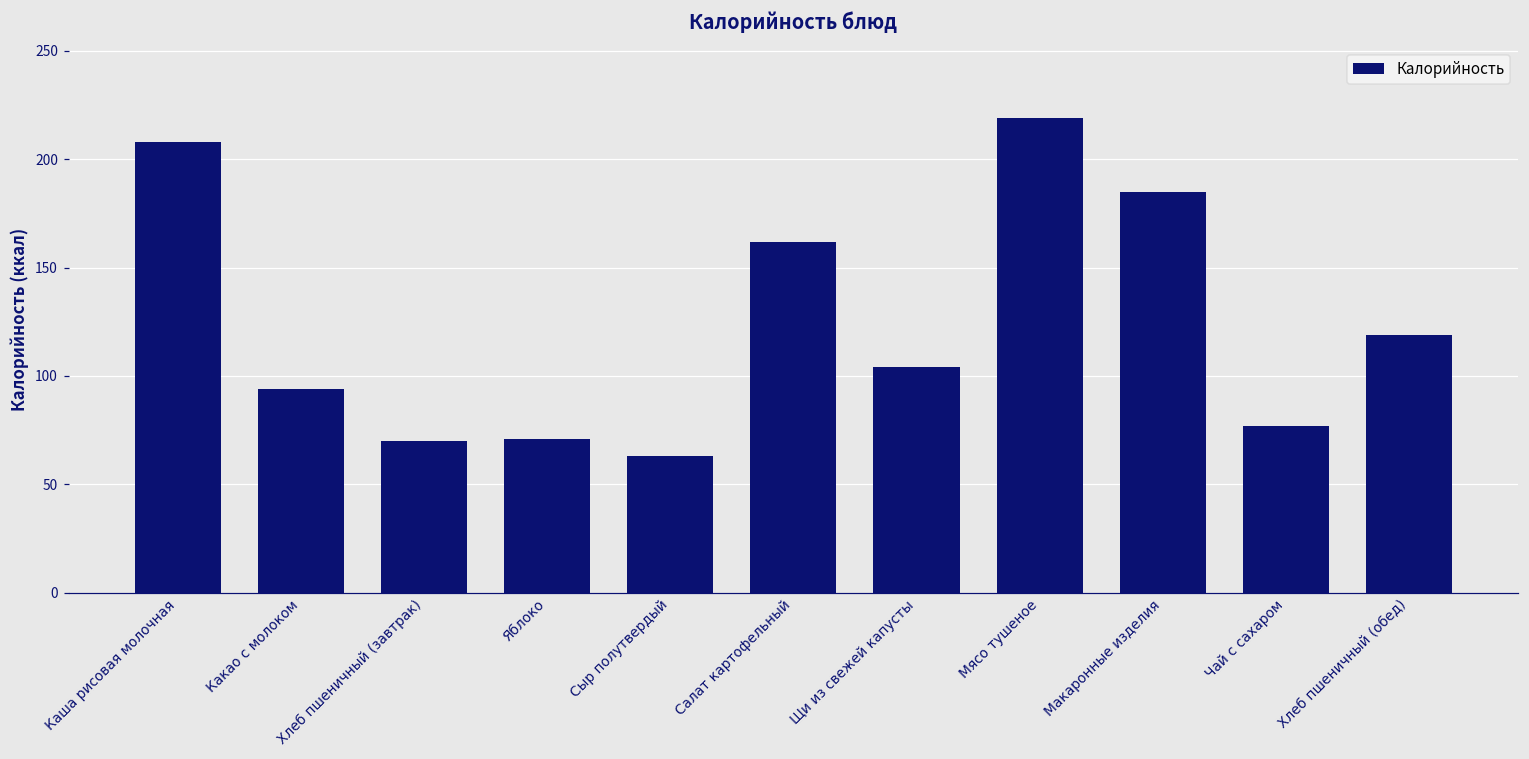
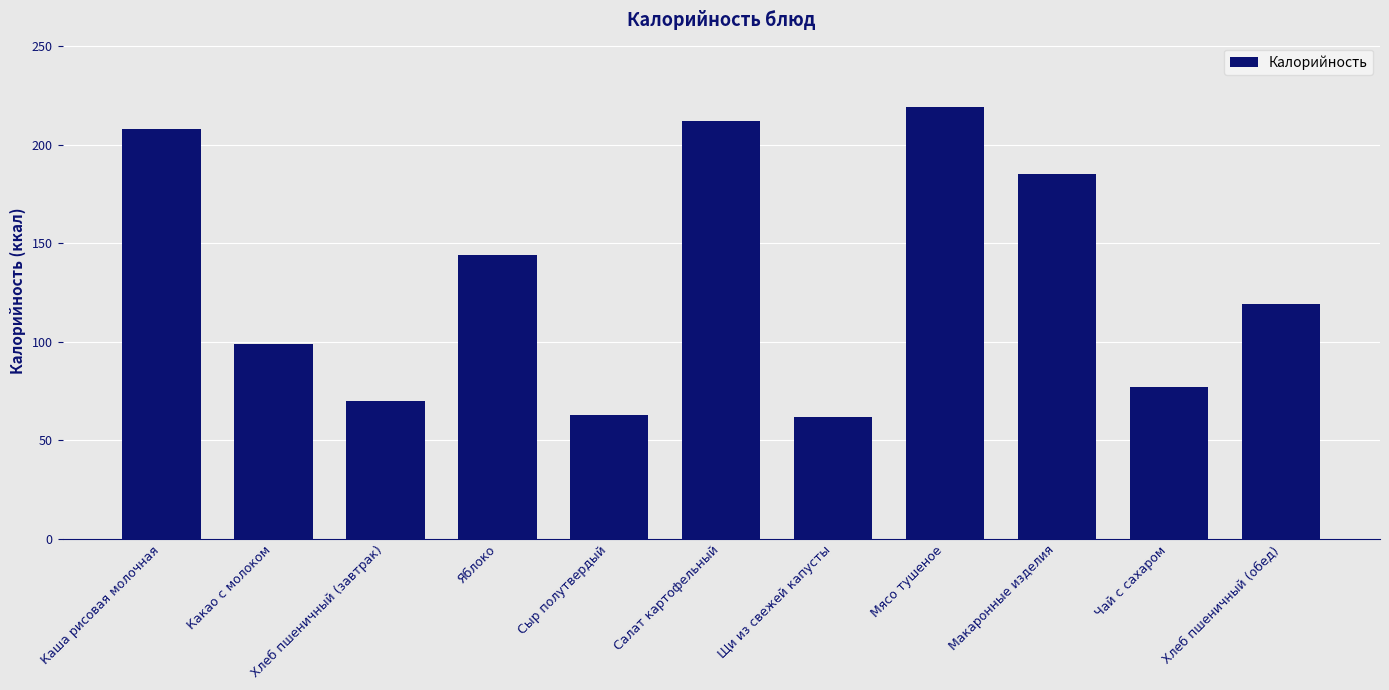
  {
    "Каша рисовая молочная": 208,
-   "Какао с молоком": 94,
+   "Какао с молоком": 99,
    "Хлеб пшеничный (завтрак)": 70,
-   "Яблоко": 71,
+   "Яблоко": 144,
    "Сыр полутвердый": 63,
-   "Салат картофельный": 162,
-   "Щи из свежей капусты": 104,
+   "Салат картофельный": 212,
+   "Щи из свежей капусты": 62,
    "Мясо тушеное": 219,
    "Макаронные изделия": 185,
    "Чай с сахаром": 77,
    "Хлеб пшеничный (обед)": 119
  }
